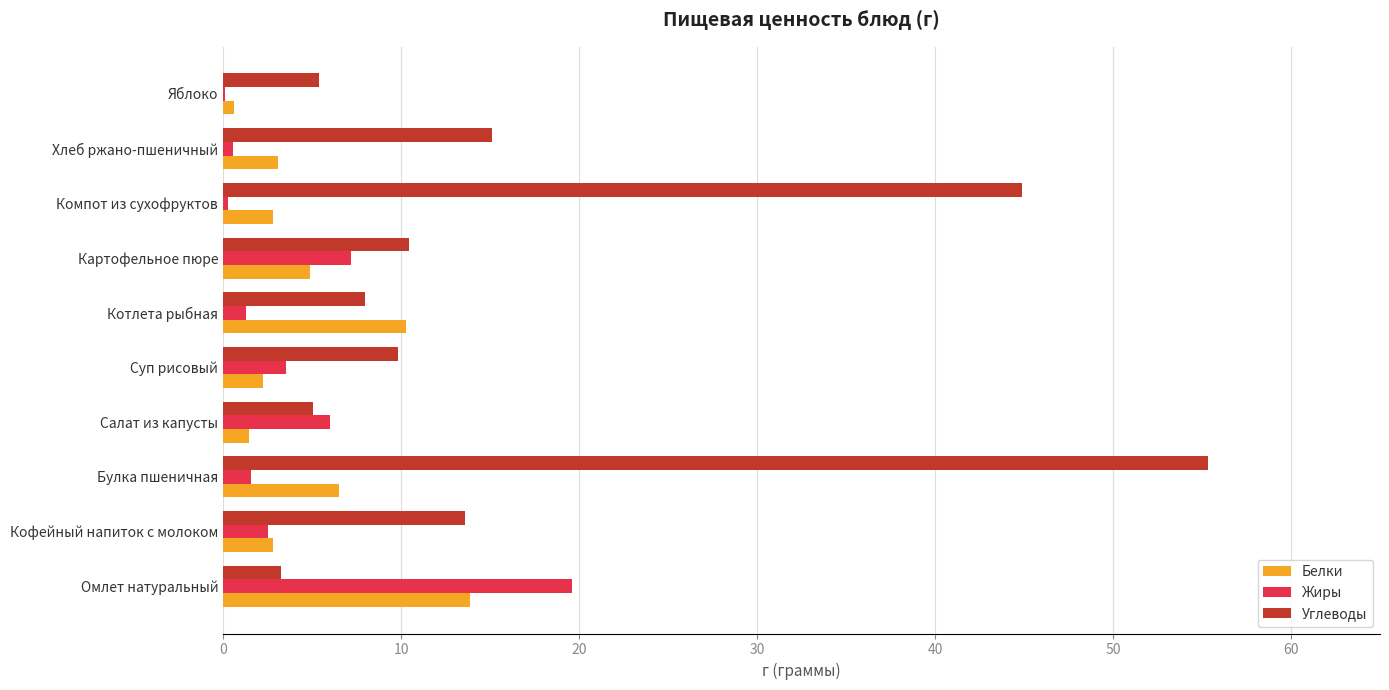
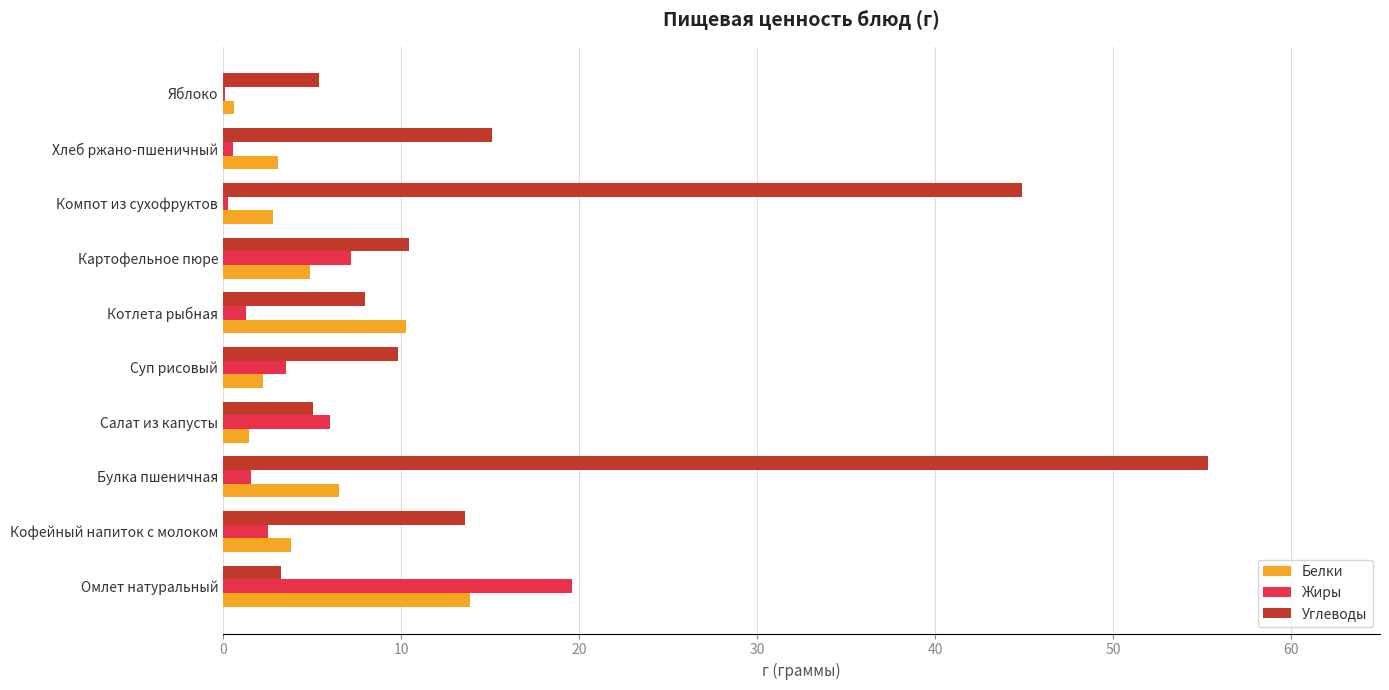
  {
    "Белки": {
      "Яблоко": 0.6,
      "Хлеб ржано-пшеничный": 3.1,
      "Компот из сухофруктов": 2.8,
      "Картофельное пюре": 4.9,
      "Котлета рыбная": 10.3,
      "Суп рисовый": 2.2,
      "Салат из капусты": 1.5,
      "Булка пшеничная": 6.5,
-     "Кофейный напиток с молоком": 2.8,
+     "Кофейный напиток с молоком": 3.8,
      "Омлет натуральный": 13.9
    }
  }
